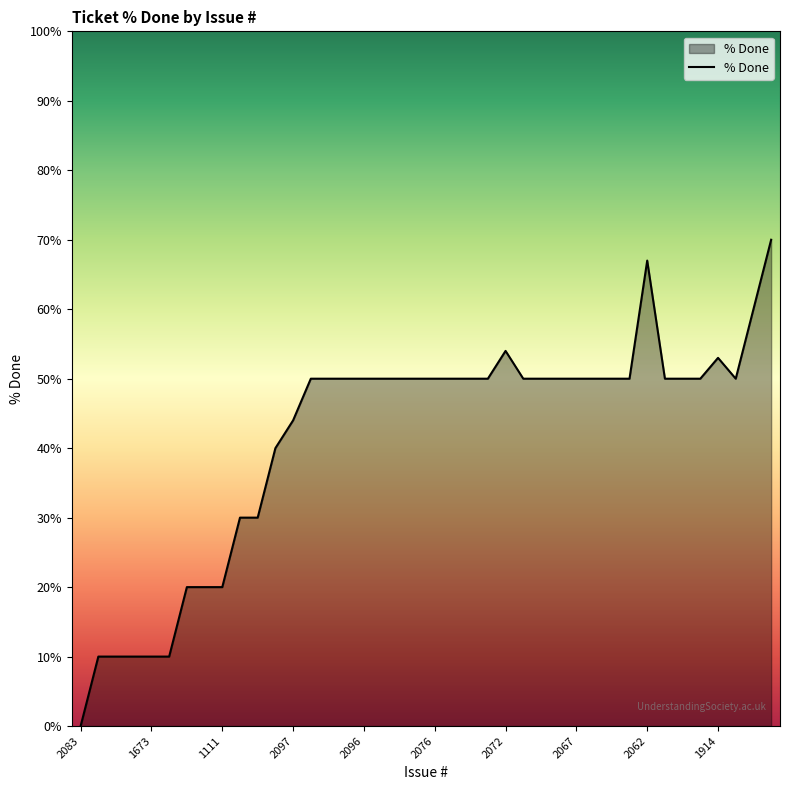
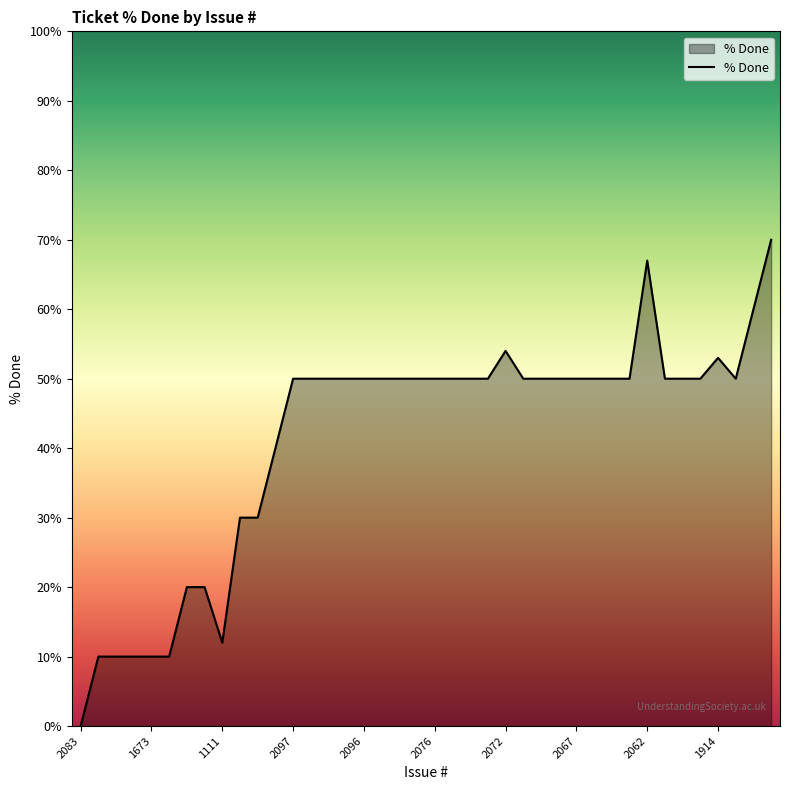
  {
    "2083": "0%",
    "1673": "10%",
-   "1111": "20%",
-   "2097": "44%",
+   "1111": "12%",
+   "2097": "50%",
    "2096": "50%",
    "2076": "50%",
    "2072": "54%",
    "2067": "50%",
    "2062": "67%",
    "1914": "53%"
  }
